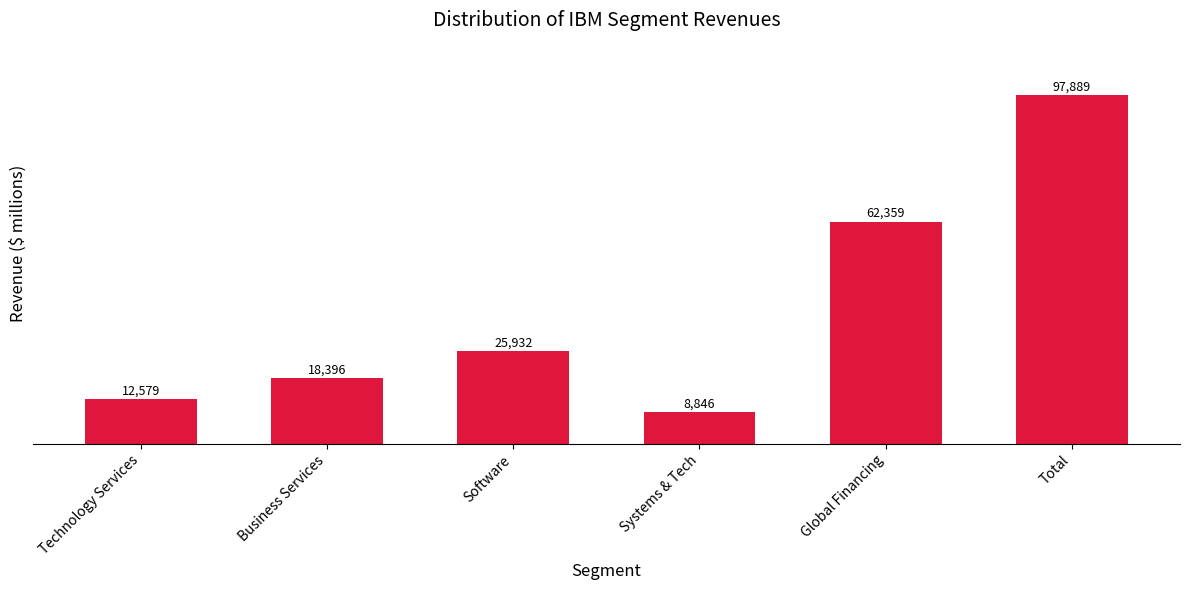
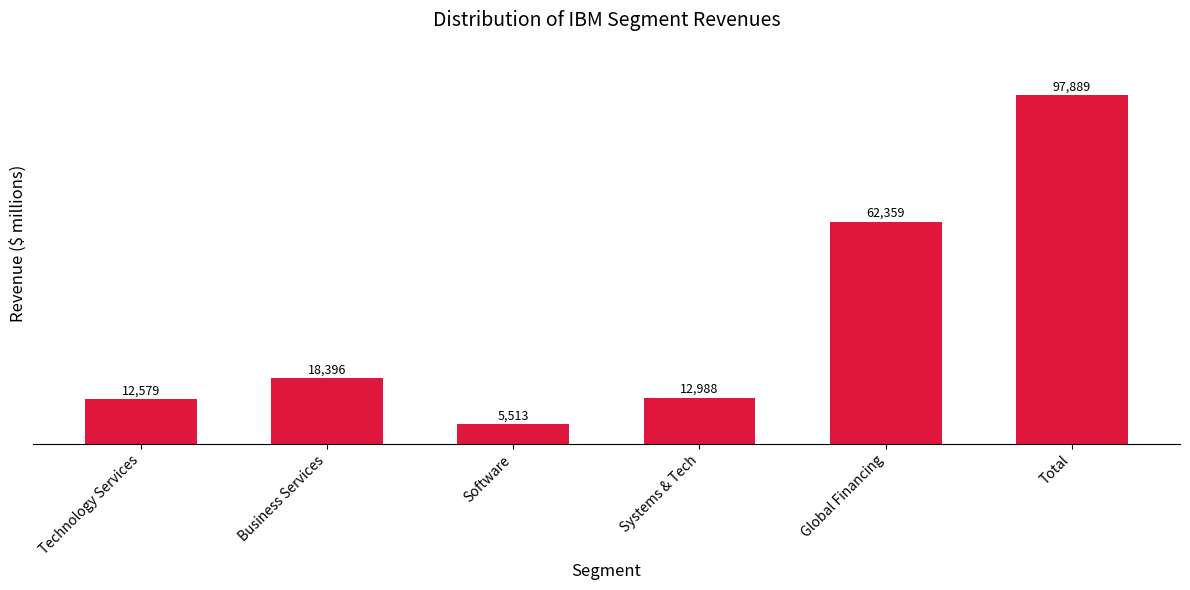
  {
    "Technology Services": "12,579",
    "Business Services": "18,396",
-   "Software": "25,932",
-   "Systems & Tech": "8,846",
+   "Software": "5,513",
+   "Systems & Tech": "12,988",
    "Global Financing": "62,359",
    "Total": "97,889"
  }
